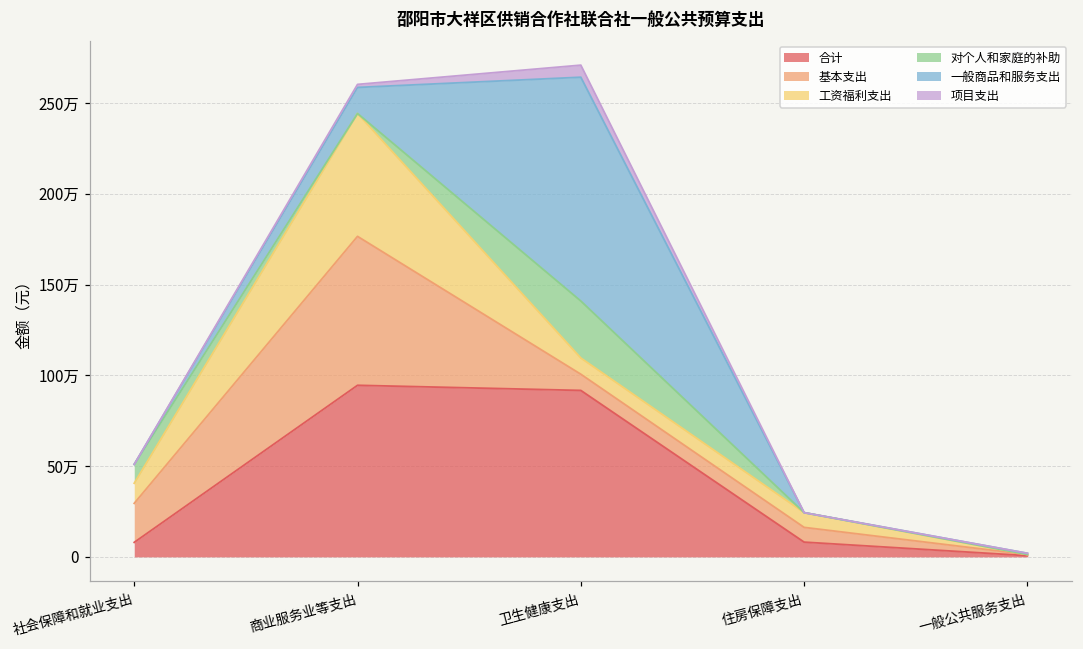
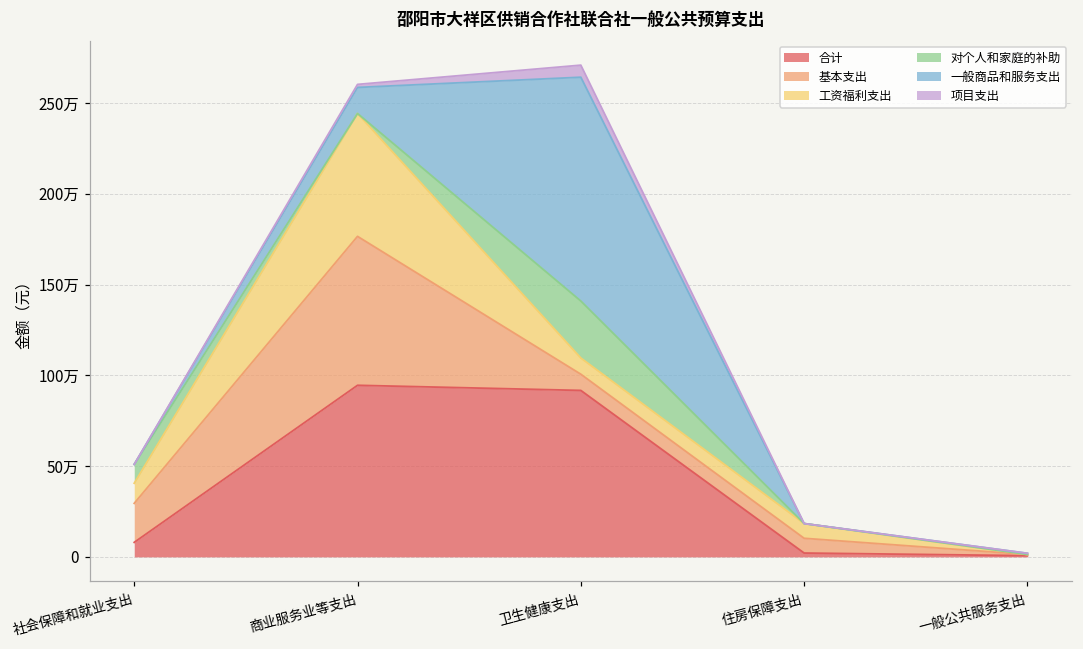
  {
    "合计": {
      "社会保障和就业支出": "8万",
      "商业服务业等支出": "95万",
      "卫生健康支出": "92万",
-     "住房保障支出": "8万"
+     "住房保障支出": "2万"
    },
    "对个人和家庭的补助": {
      "卫生健康支出": "31万"
    },
    "一般商品和服务支出": {
      "商业服务业等支出": "14万",
      "卫生健康支出": "123万"
    },
    "项目支出": {
      "商业服务业等支出": "2万",
      "卫生健康支出": "7万"
    }
  }
